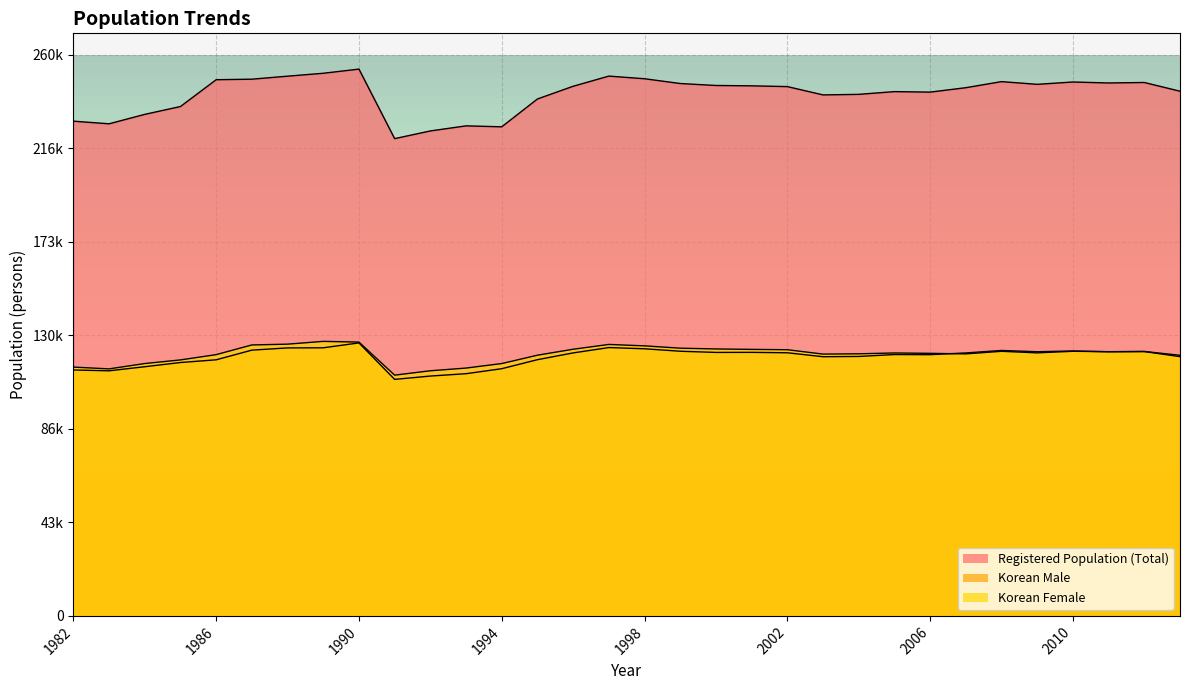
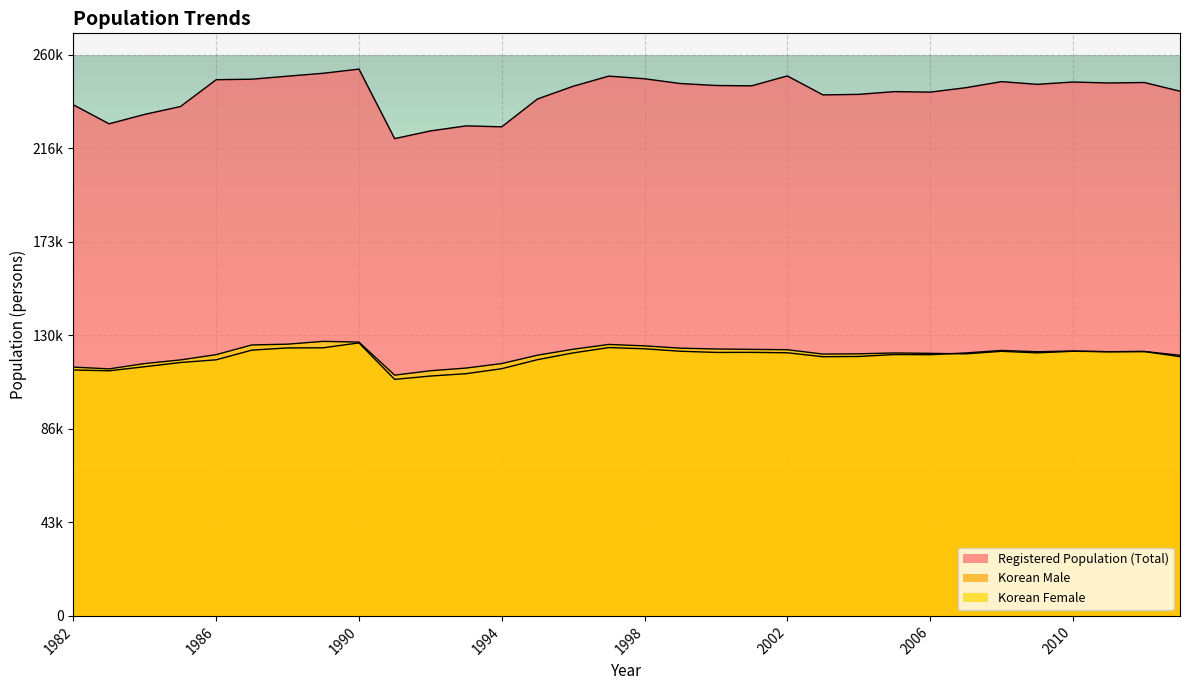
  {
    "Registered Population (Total)": {
-     "1982": 229000,
+     "1982": 237000,
      "1986": 249000,
      "1990": 253000,
      "1994": 227000,
      "1998": 249000,
-     "2002": 245000,
+     "2002": 250000,
      "2006": 243000,
      "2010": 247000
    }
  }
